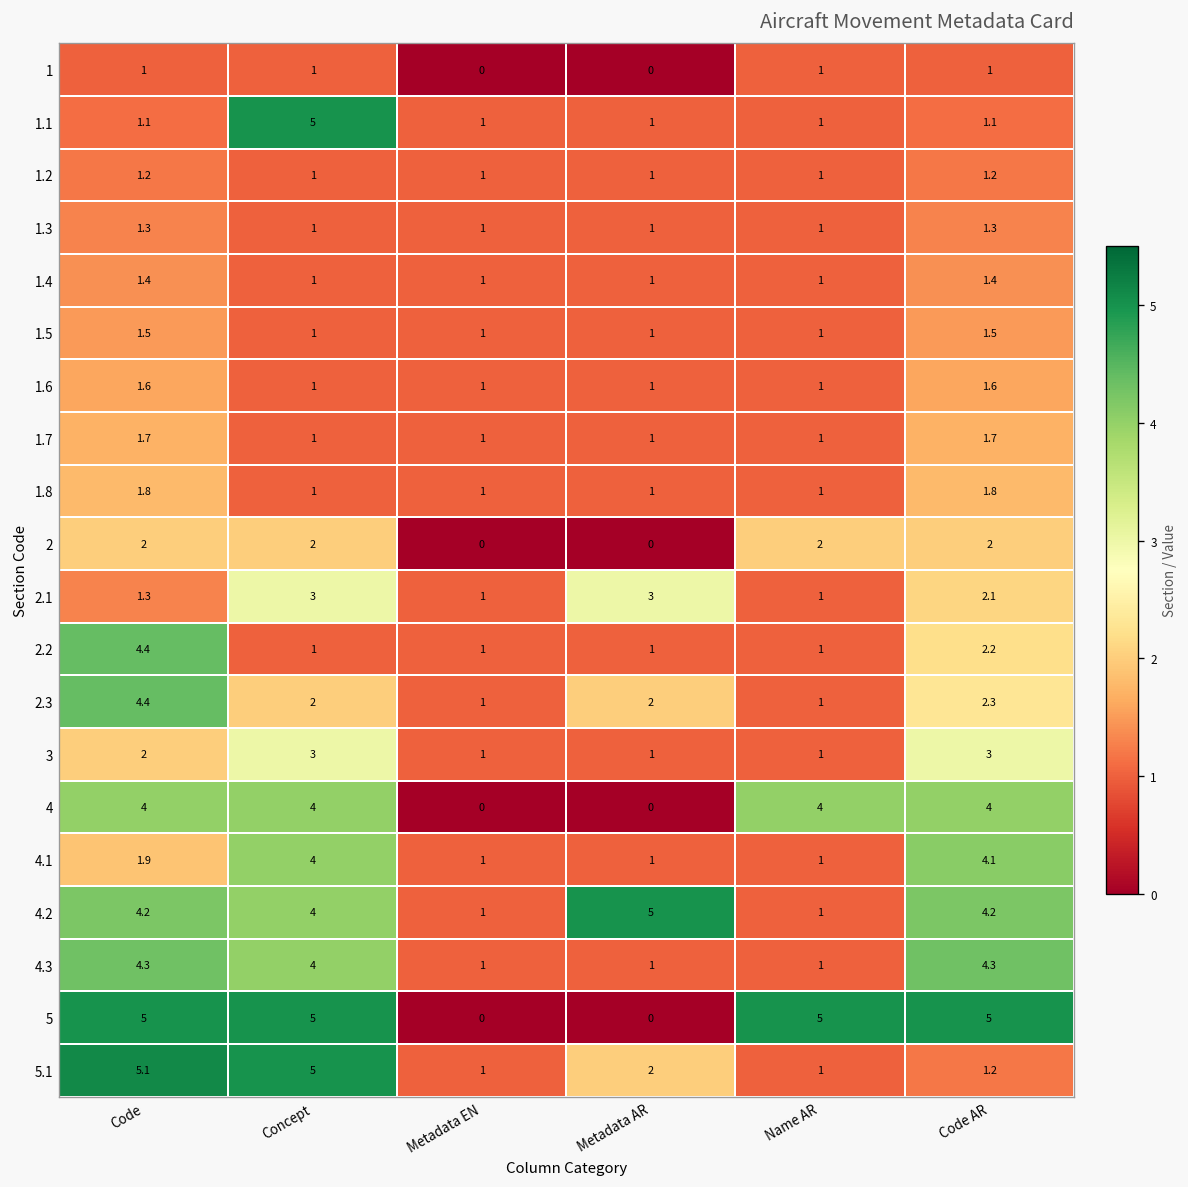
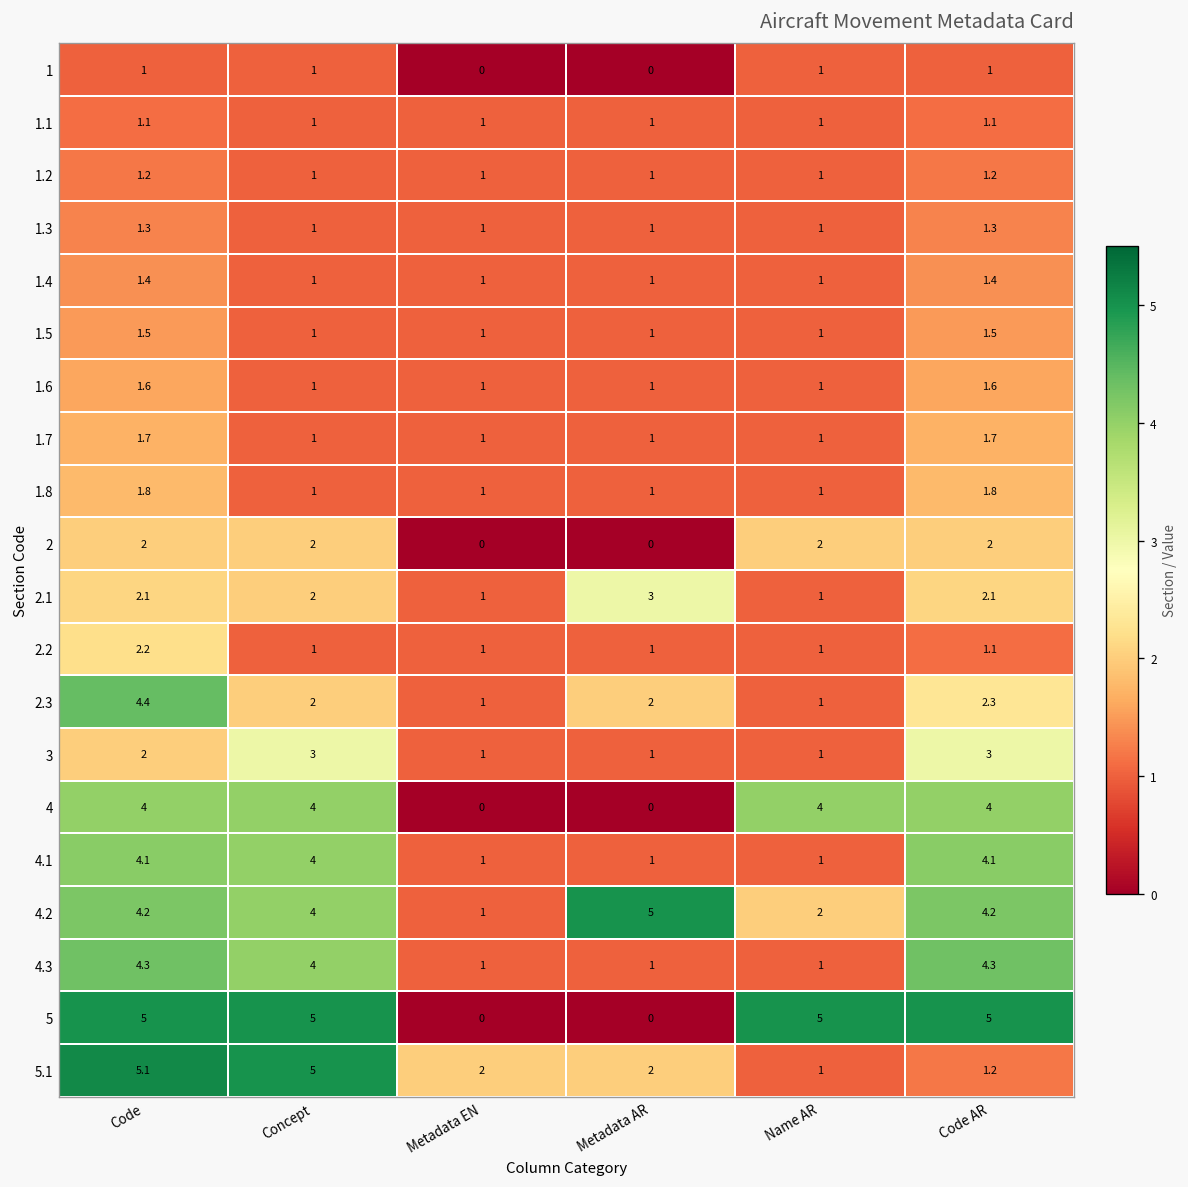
  {
    "1": {
      "Code": 1,
      "Concept": 1,
      "Metadata EN": 0,
      "Metadata AR": 0,
      "Name AR": 1,
      "Code AR": 1
    },
    "1.1": {
      "Code": 1.1,
-     "Concept": 5,
+     "Concept": 1,
      "Metadata EN": 1,
      "Metadata AR": 1,
      "Name AR": 1,
      "Code AR": 1.1
    },
    "1.2": {
      "Code": 1.2,
      "Concept": 1,
      "Metadata EN": 1,
      "Metadata AR": 1,
      "Name AR": 1,
      "Code AR": 1.2
    },
    "1.3": {
      "Code": 1.3,
      "Concept": 1,
      "Metadata EN": 1,
      "Metadata AR": 1,
      "Name AR": 1,
      "Code AR": 1.3
    },
    "1.4": {
      "Code": 1.4,
      "Concept": 1,
      "Metadata EN": 1,
      "Metadata AR": 1,
      "Name AR": 1,
      "Code AR": 1.4
    },
    "1.5": {
      "Code": 1.5,
      "Concept": 1,
      "Metadata EN": 1,
      "Metadata AR": 1,
      "Name AR": 1,
      "Code AR": 1.5
    },
    "1.6": {
      "Code": 1.6,
      "Concept": 1,
      "Metadata EN": 1,
      "Metadata AR": 1,
      "Name AR": 1,
      "Code AR": 1.6
    },
    "1.7": {
      "Code": 1.7,
      "Concept": 1,
      "Metadata EN": 1,
      "Metadata AR": 1,
      "Name AR": 1,
      "Code AR": 1.7
    },
    "1.8": {
      "Code": 1.8,
      "Concept": 1,
      "Metadata EN": 1,
      "Metadata AR": 1,
      "Name AR": 1,
      "Code AR": 1.8
    },
    "2": {
      "Code": 2,
      "Concept": 2,
      "Metadata EN": 0,
      "Metadata AR": 0,
      "Name AR": 2,
      "Code AR": 2
    },
    "2.1": {
-     "Code": 1.3,
-     "Concept": 3,
+     "Code": 2.1,
+     "Concept": 2,
      "Metadata EN": 1,
      "Metadata AR": 3,
      "Name AR": 1,
      "Code AR": 2.1
    },
    "2.2": {
-     "Code": 4.4,
+     "Code": 2.2,
      "Concept": 1,
      "Metadata EN": 1,
      "Metadata AR": 1,
      "Name AR": 1,
-     "Code AR": 2.2
+     "Code AR": 1.1
    },
    "2.3": {
      "Code": 4.4,
      "Concept": 2,
      "Metadata EN": 1,
      "Metadata AR": 2,
      "Name AR": 1,
      "Code AR": 2.3
    },
    "3": {
      "Code": 2,
      "Concept": 3,
      "Metadata EN": 1,
      "Metadata AR": 1,
      "Name AR": 1,
      "Code AR": 3
    },
    "4": {
      "Code": 4,
      "Concept": 4,
      "Metadata EN": 0,
      "Metadata AR": 0,
      "Name AR": 4,
      "Code AR": 4
    },
    "4.1": {
-     "Code": 1.9,
+     "Code": 4.1,
      "Concept": 4,
      "Metadata EN": 1,
      "Metadata AR": 1,
      "Name AR": 1,
      "Code AR": 4.1
    },
    "4.2": {
      "Code": 4.2,
      "Concept": 4,
      "Metadata EN": 1,
      "Metadata AR": 5,
-     "Name AR": 1,
+     "Name AR": 2,
      "Code AR": 4.2
    },
    "4.3": {
      "Code": 4.3,
      "Concept": 4,
      "Metadata EN": 1,
      "Metadata AR": 1,
      "Name AR": 1,
      "Code AR": 4.3
    },
    "5": {
      "Code": 5,
      "Concept": 5,
      "Metadata EN": 0,
      "Metadata AR": 0,
      "Name AR": 5,
      "Code AR": 5
    },
    "5.1": {
      "Code": 5.1,
      "Concept": 5,
-     "Metadata EN": 1,
+     "Metadata EN": 2,
      "Metadata AR": 2,
      "Name AR": 1,
      "Code AR": 1.2
    }
  }
